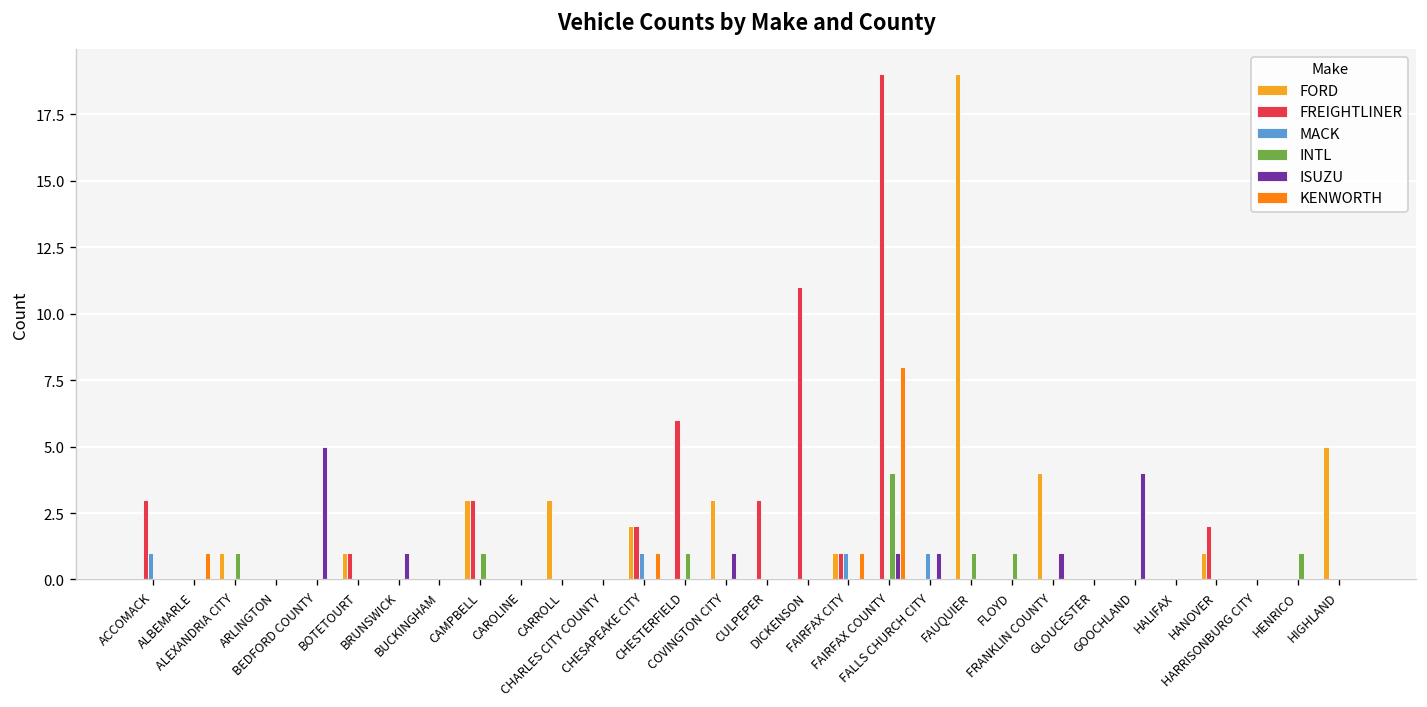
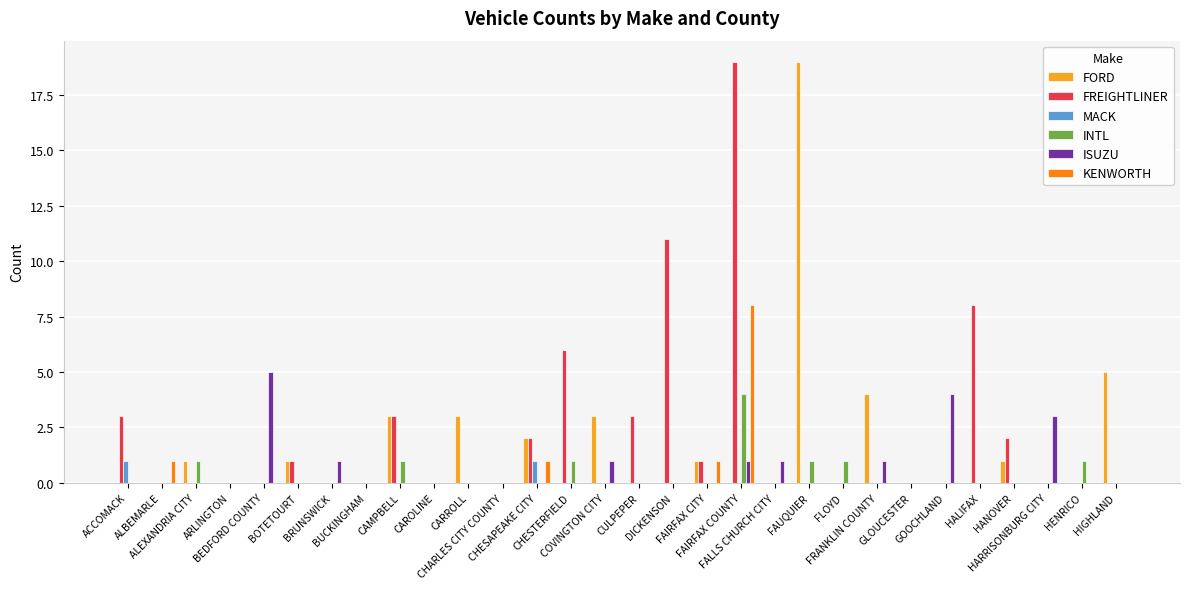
  {
    "FREIGHTLINER": {
      "ACCOMACK": 3,
      "ALBEMARLE": 0,
      "ALEXANDRIA CITY": 0,
      "ARLINGTON": 0,
      "BEDFORD COUNTY": 0,
      "BOTETOURT": 1,
      "BRUNSWICK": 0,
      "BUCKINGHAM": 0,
      "CAMPBELL": 3,
      "CAROLINE": 0,
      "CARROLL": 0,
      "CHARLES CITY COUNTY": 0,
      "CHESAPEAKE CITY": 2,
      "CHESTERFIELD": 6,
      "COVINGTON CITY": 0,
      "CULPEPER": 3,
      "DICKENSON": 11,
      "FAIRFAX CITY": 1,
      "FAIRFAX COUNTY": 19,
      "FALLS CHURCH CITY": 0,
      "FAUQUIER": 0,
      "FLOYD": 0,
      "FRANKLIN COUNTY": 0,
      "GLOUCESTER": 0,
      "GOOCHLAND": 0,
-     "HALIFAX": 0,
+     "HALIFAX": 8,
      "HANOVER": 2,
      "HARRISONBURG CITY": 0,
      "HENRICO": 0,
      "HIGHLAND": 0
    },
    "MACK": {
      "ACCOMACK": 1,
      "ALBEMARLE": 0,
      "ALEXANDRIA CITY": 0,
      "ARLINGTON": 0,
      "BEDFORD COUNTY": 0,
      "BOTETOURT": 0,
      "BRUNSWICK": 0,
      "BUCKINGHAM": 0,
      "CAMPBELL": 0,
      "CAROLINE": 0,
      "CARROLL": 0,
      "CHARLES CITY COUNTY": 0,
      "CHESAPEAKE CITY": 1,
      "CHESTERFIELD": 0,
      "COVINGTON CITY": 0,
      "CULPEPER": 0,
      "DICKENSON": 0,
-     "FAIRFAX CITY": 1,
+     "FAIRFAX CITY": 0,
      "FAIRFAX COUNTY": 0,
-     "FALLS CHURCH CITY": 1,
+     "FALLS CHURCH CITY": 0,
      "FAUQUIER": 0,
      "FLOYD": 0,
      "FRANKLIN COUNTY": 0,
      "GLOUCESTER": 0,
      "GOOCHLAND": 0,
      "HALIFAX": 0,
      "HANOVER": 0,
      "HARRISONBURG CITY": 0,
      "HENRICO": 0,
      "HIGHLAND": 0
    },
    "INTL": {
      "ACCOMACK": 0,
      "ALBEMARLE": 0,
      "ALEXANDRIA CITY": 1,
      "ARLINGTON": 0,
      "BEDFORD COUNTY": 0,
      "BOTETOURT": 0,
      "BRUNSWICK": 0,
      "BUCKINGHAM": 0,
      "CAMPBELL": 1,
      "CAROLINE": 0,
      "CARROLL": 0,
      "CHARLES CITY COUNTY": 0,
      "CHESAPEAKE CITY": 0,
      "CHESTERFIELD": 1,
      "COVINGTON CITY": 0,
      "CULPEPER": 0,
      "DICKENSON": 0,
      "FAIRFAX CITY": 0,
      "FAIRFAX COUNTY": 4,
      "FALLS CHURCH CITY": 0,
      "FAUQUIER": 1,
      "FLOYD": 1,
      "FRANKLIN COUNTY": 0,
      "GLOUCESTER": 0,
      "GOOCHLAND": 0,
      "HALIFAX": 0,
      "HANOVER": 0,
      "HARRISONBURG CITY": 0,
      "HENRICO": 1,
      "HIGHLAND": 0
    },
    "ISUZU": {
      "ACCOMACK": 0,
      "ALBEMARLE": 0,
      "ALEXANDRIA CITY": 0,
      "ARLINGTON": 0,
      "BEDFORD COUNTY": 5,
      "BOTETOURT": 0,
      "BRUNSWICK": 1,
      "BUCKINGHAM": 0,
      "CAMPBELL": 0,
      "CAROLINE": 0,
      "CARROLL": 0,
      "CHARLES CITY COUNTY": 0,
      "CHESAPEAKE CITY": 0,
      "CHESTERFIELD": 0,
      "COVINGTON CITY": 1,
      "CULPEPER": 0,
      "DICKENSON": 0,
      "FAIRFAX CITY": 0,
      "FAIRFAX COUNTY": 1,
      "FALLS CHURCH CITY": 1,
      "FAUQUIER": 0,
      "FLOYD": 0,
      "FRANKLIN COUNTY": 1,
      "GLOUCESTER": 0,
      "GOOCHLAND": 4,
      "HALIFAX": 0,
      "HANOVER": 0,
-     "HARRISONBURG CITY": 0,
+     "HARRISONBURG CITY": 3,
      "HENRICO": 0,
      "HIGHLAND": 0
    }
  }
